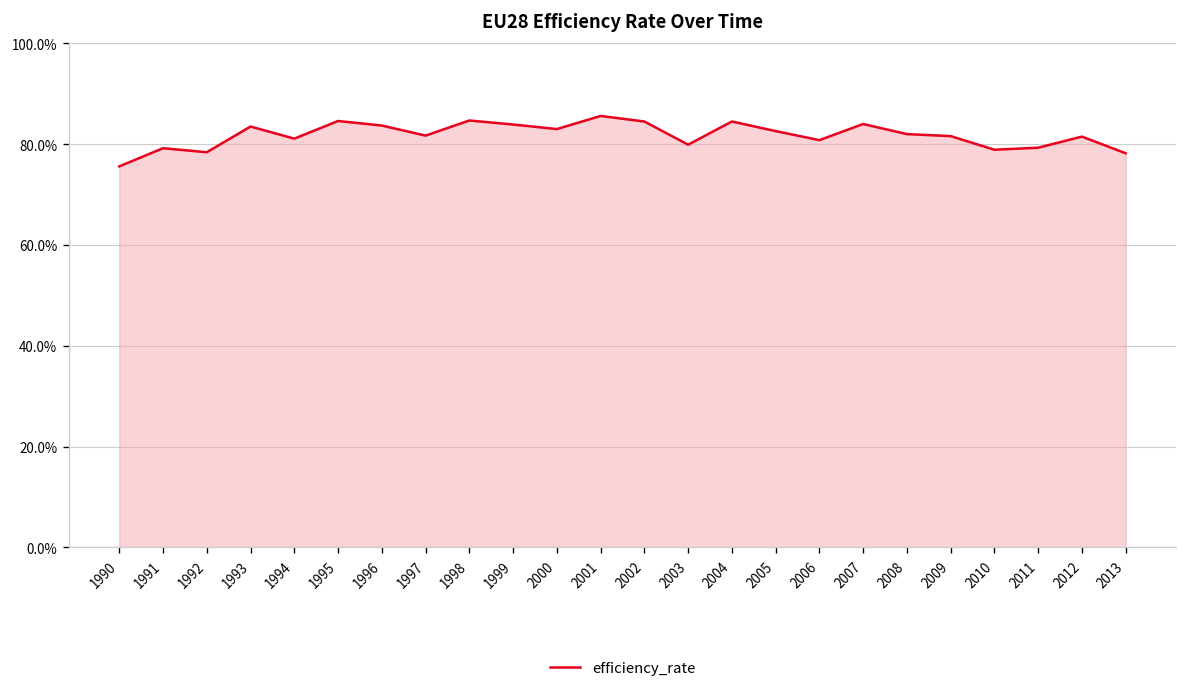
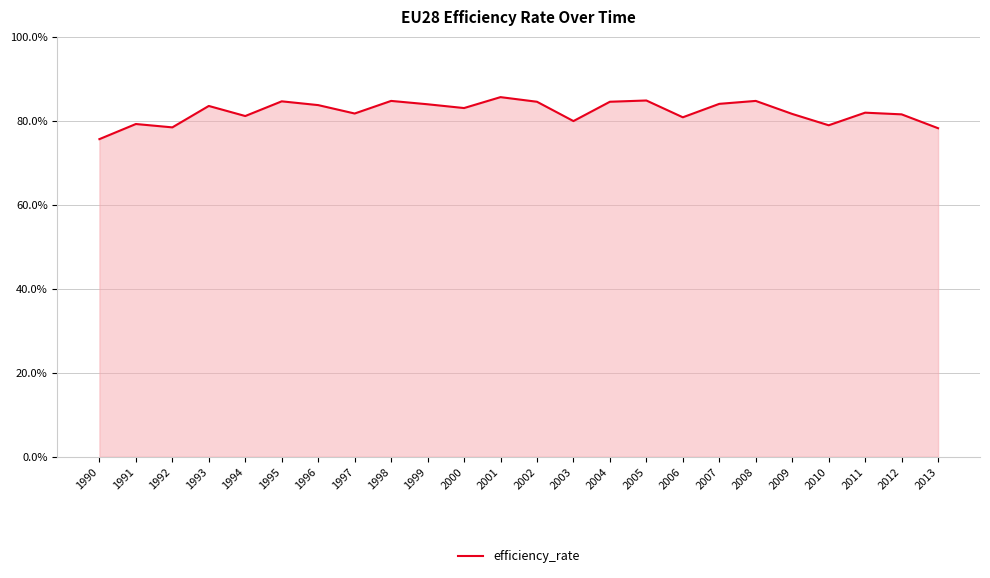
  {
    "1990": "76%",
    "1991": "79%",
    "1992": "78%",
    "1993": "84%",
    "1994": "81%",
    "1995": "85%",
    "1996": "84%",
    "1997": "82%",
    "1998": "85%",
    "1999": "84%",
    "2000": "83%",
    "2001": "86%",
    "2002": "85%",
    "2003": "80%",
    "2004": "85%",
-   "2005": "83%",
+   "2005": "85%",
    "2006": "81%",
    "2007": "84%",
-   "2008": "82%",
+   "2008": "85%",
    "2009": "82%",
    "2010": "79%",
-   "2011": "79%",
+   "2011": "82%",
    "2012": "82%",
    "2013": "78%"
  }
